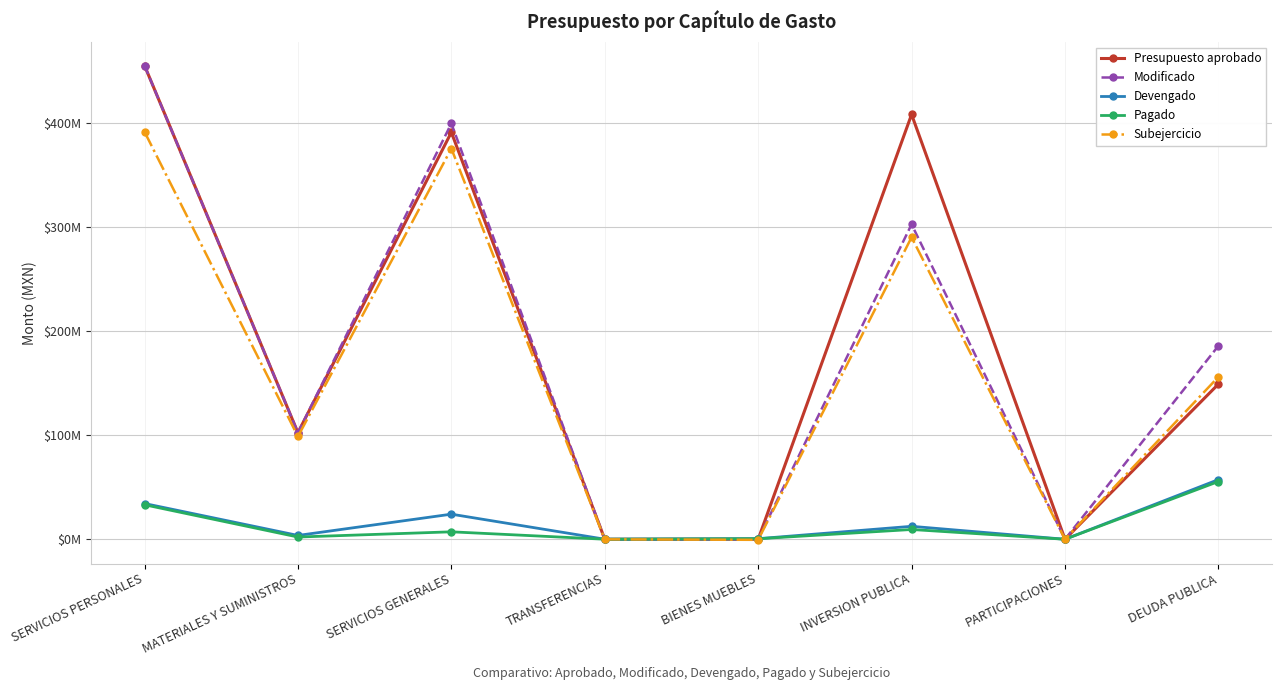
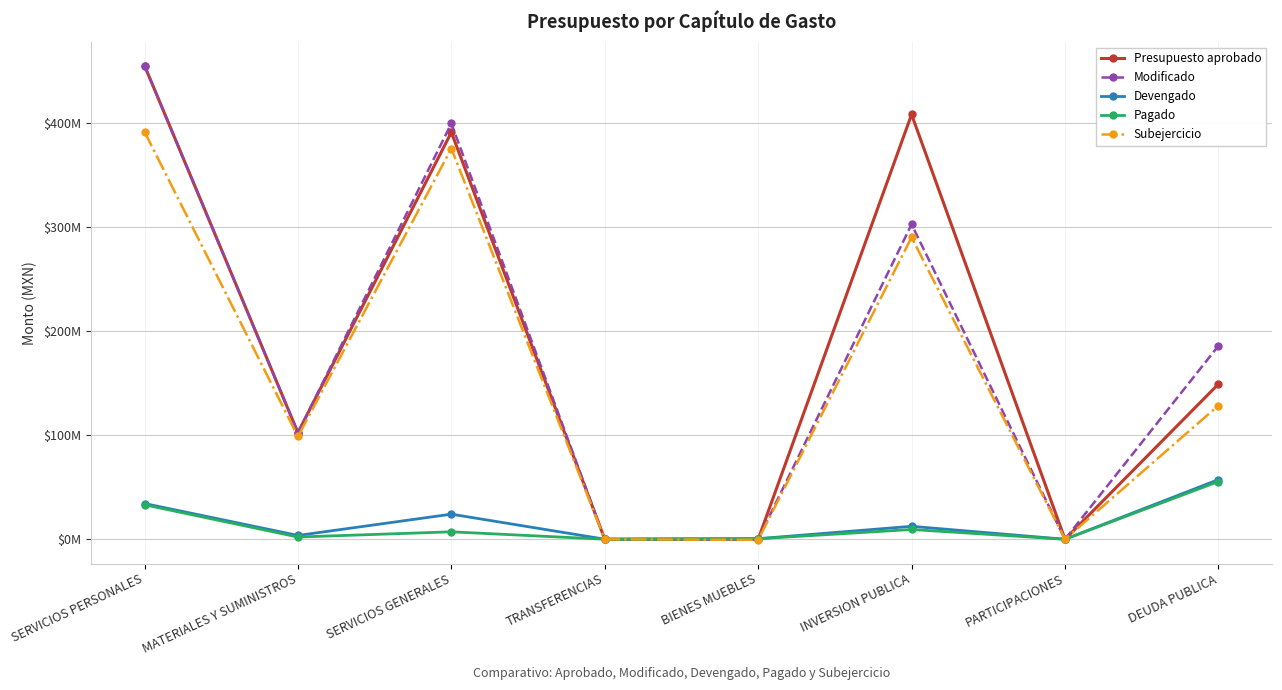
  {
    "Presupuesto aprobado": {
      "SERVICIOS GENERALES": "$391000000",
      "INVERSION PUBLICA": "$408000000",
      "DEUDA PUBLICA": "$149000000"
    },
    "Modificado": {
      "SERVICIOS GENERALES": "$400000000",
      "INVERSION PUBLICA": "$303000000",
      "DEUDA PUBLICA": "$186000000"
    },
    "Devengado": {
      "SERVICIOS GENERALES": "$24000000",
      "INVERSION PUBLICA": "$12000000"
    },
    "Pagado": {
      "SERVICIOS GENERALES": "$7000000",
      "INVERSION PUBLICA": "$9000000"
    },
    "Subejercicio": {
      "SERVICIOS PERSONALES": "$392000000",
      "MATERIALES Y SUMINISTROS": "$99000000",
      "SERVICIOS GENERALES": "$376000000",
      "INVERSION PUBLICA": "$290000000",
-     "DEUDA PUBLICA": "$156000000"
+     "DEUDA PUBLICA": "$129000000"
    }
  }
